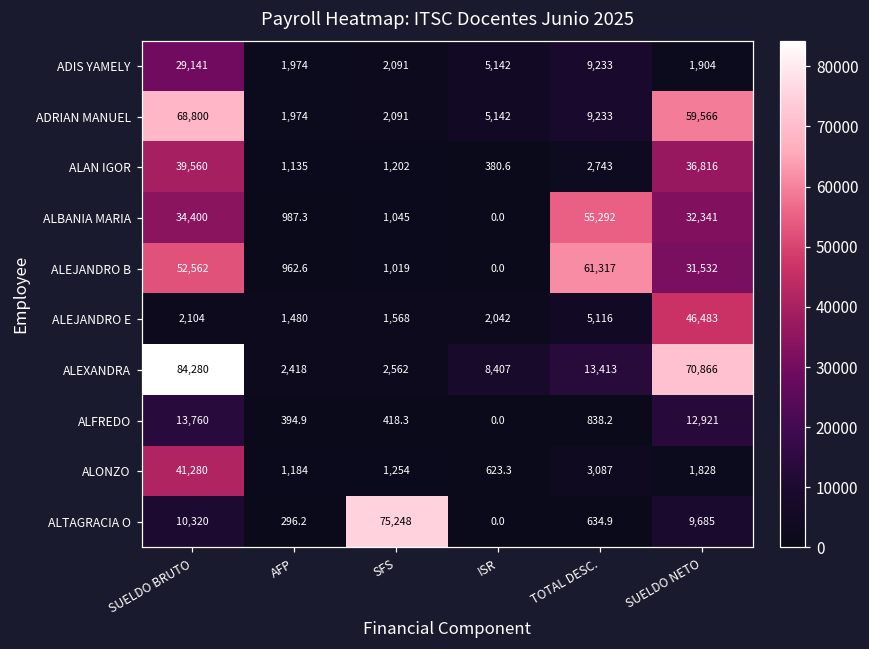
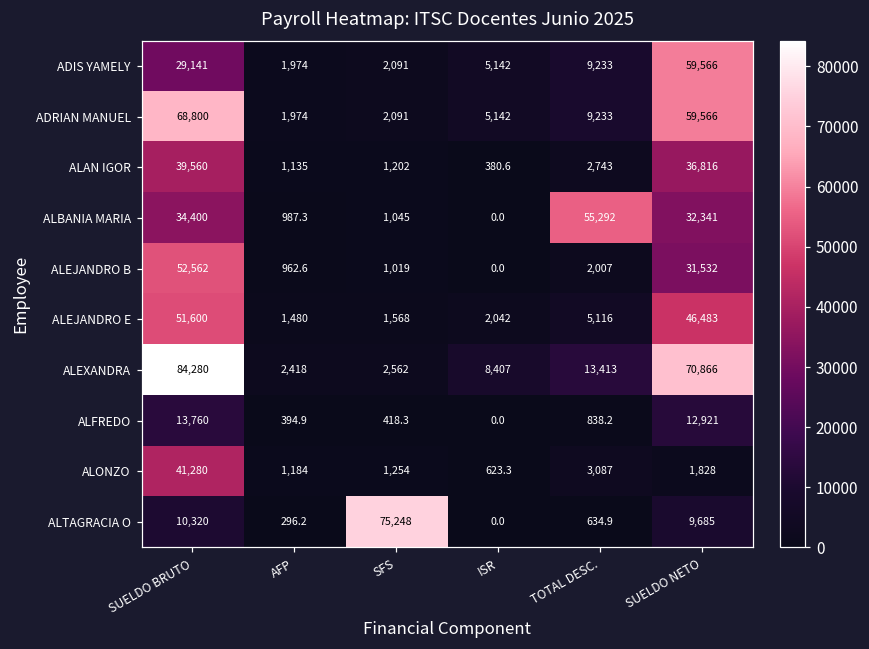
  {
    "ADIS YAMELY": {
      "SUELDO BRUTO": "29,141",
      "AFP": "1,974",
      "SFS": "2,091",
      "ISR": "5,142",
      "TOTAL DESC.": "9,233",
-     "SUELDO NETO": "1,904"
+     "SUELDO NETO": "59,566"
    },
    "ADRIAN MANUEL": {
      "SUELDO BRUTO": "68,800",
      "AFP": "1,974",
      "SFS": "2,091",
      "ISR": "5,142",
      "TOTAL DESC.": "9,233",
      "SUELDO NETO": "59,566"
    },
    "ALAN IGOR": {
      "SUELDO BRUTO": "39,560",
      "AFP": "1,135",
      "SFS": "1,202",
      "ISR": "380.6",
      "TOTAL DESC.": "2,743",
      "SUELDO NETO": "36,816"
    },
    "ALBANIA MARIA": {
      "SUELDO BRUTO": "34,400",
      "AFP": "987.3",
      "SFS": "1,045",
      "ISR": "0.0",
      "TOTAL DESC.": "55,292",
      "SUELDO NETO": "32,341"
    },
    "ALEJANDRO B": {
      "SUELDO BRUTO": "52,562",
      "AFP": "962.6",
      "SFS": "1,019",
      "ISR": "0.0",
-     "TOTAL DESC.": "61,317",
+     "TOTAL DESC.": "2,007",
      "SUELDO NETO": "31,532"
    },
    "ALEJANDRO E": {
-     "SUELDO BRUTO": "2,104",
+     "SUELDO BRUTO": "51,600",
      "AFP": "1,480",
      "SFS": "1,568",
      "ISR": "2,042",
      "TOTAL DESC.": "5,116",
      "SUELDO NETO": "46,483"
    },
    "ALEXANDRA": {
      "SUELDO BRUTO": "84,280",
      "AFP": "2,418",
      "SFS": "2,562",
      "ISR": "8,407",
      "TOTAL DESC.": "13,413",
      "SUELDO NETO": "70,866"
    },
    "ALFREDO": {
      "SUELDO BRUTO": "13,760",
      "AFP": "394.9",
      "SFS": "418.3",
      "ISR": "0.0",
      "TOTAL DESC.": "838.2",
      "SUELDO NETO": "12,921"
    },
    "ALONZO": {
      "SUELDO BRUTO": "41,280",
      "AFP": "1,184",
      "SFS": "1,254",
      "ISR": "623.3",
      "TOTAL DESC.": "3,087",
      "SUELDO NETO": "1,828"
    },
    "ALTAGRACIA O": {
      "SUELDO BRUTO": "10,320",
      "AFP": "296.2",
      "SFS": "75,248",
      "ISR": "0.0",
      "TOTAL DESC.": "634.9",
      "SUELDO NETO": "9,685"
    }
  }
